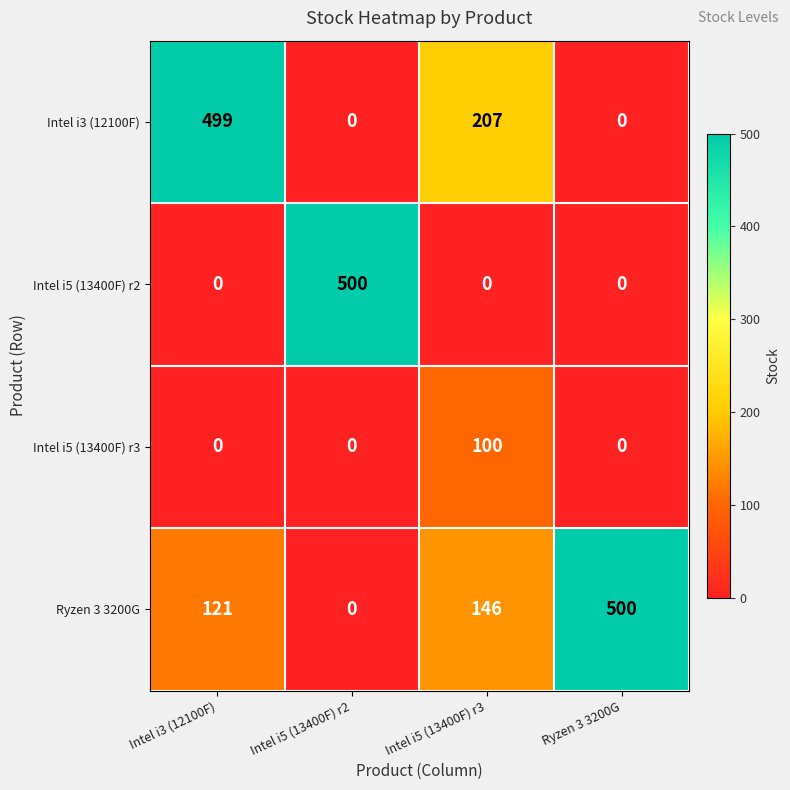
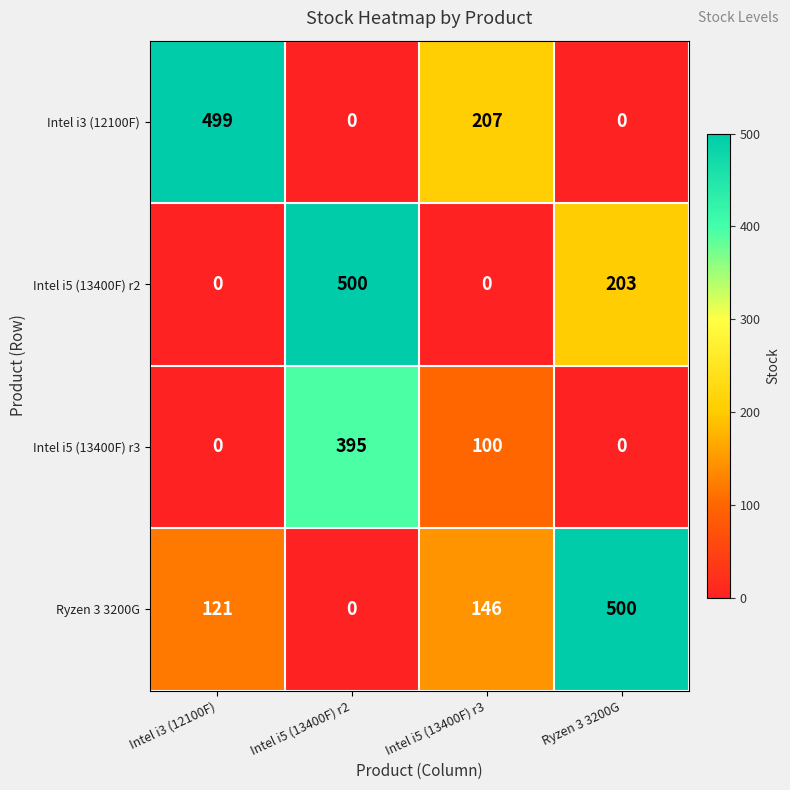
  {
    "Intel i3 (12100F)": {
      "Intel i3 (12100F)": 499,
      "Intel i5 (13400F) r2": 0,
      "Intel i5 (13400F) r3": 207,
      "Ryzen 3 3200G": 0
    },
    "Intel i5 (13400F) r2": {
      "Intel i3 (12100F)": 0,
      "Intel i5 (13400F) r2": 500,
      "Intel i5 (13400F) r3": 0,
-     "Ryzen 3 3200G": 0
+     "Ryzen 3 3200G": 203
    },
    "Intel i5 (13400F) r3": {
      "Intel i3 (12100F)": 0,
-     "Intel i5 (13400F) r2": 0,
+     "Intel i5 (13400F) r2": 395,
      "Intel i5 (13400F) r3": 100,
      "Ryzen 3 3200G": 0
    },
    "Ryzen 3 3200G": {
      "Intel i3 (12100F)": 121,
      "Intel i5 (13400F) r2": 0,
      "Intel i5 (13400F) r3": 146,
      "Ryzen 3 3200G": 500
    }
  }
